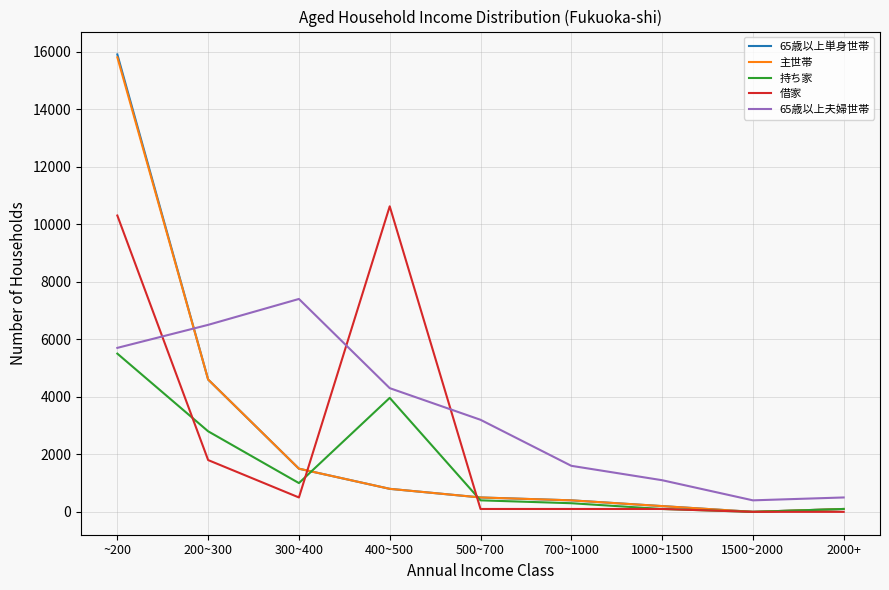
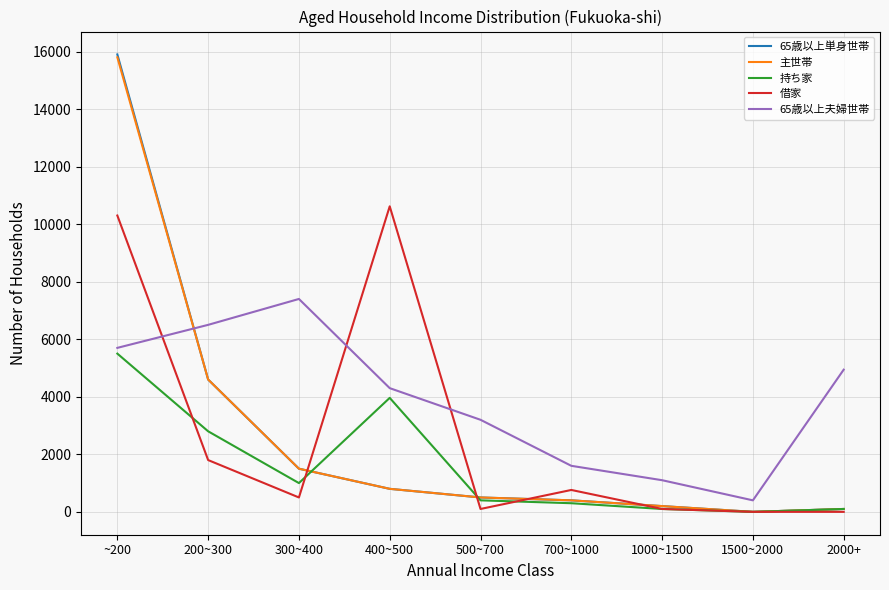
  {
    "65歳以上単身世帯": {
      "~200": 15900
    },
    "主世帯": {
      "~200": 15800
    },
    "持ち家": {
      "~200": 5500,
      "200~300": 2800,
      "300~400": 1000,
      "400~500": 4000,
      "500~700": 400,
      "700~1000": 300
    },
    "借家": {
      "~200": 10300,
      "200~300": 1800,
      "300~400": 500,
      "400~500": 10600,
      "500~700": 100,
-     "700~1000": 100,
+     "700~1000": 800,
      "2000+": 0
    },
    "65歳以上夫婦世帯": {
      "~200": 5700,
      "200~300": 6500,
      "300~400": 7400,
      "400~500": 4300,
      "500~700": 3200,
      "700~1000": 1600,
      "1000~1500": 1100,
      "1500~2000": 400,
-     "2000+": 500
+     "2000+": 4900
    }
  }
